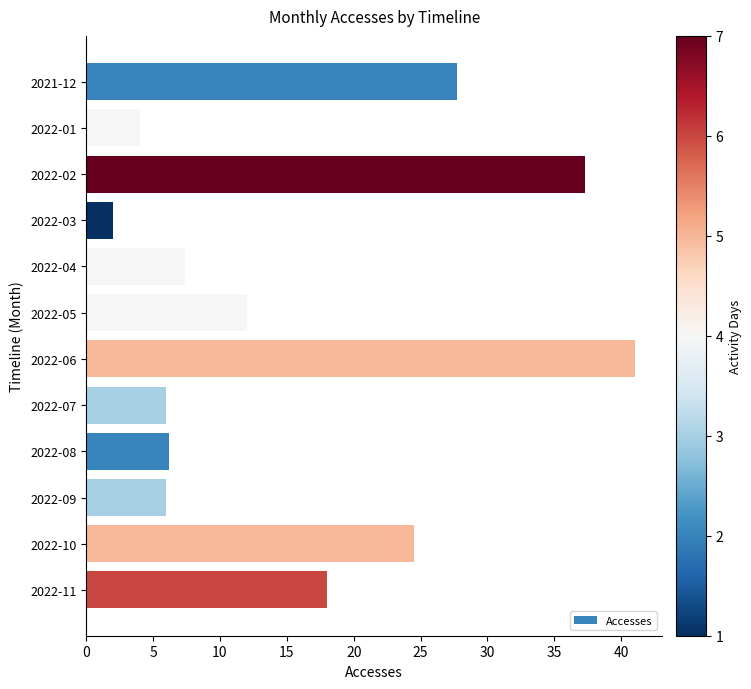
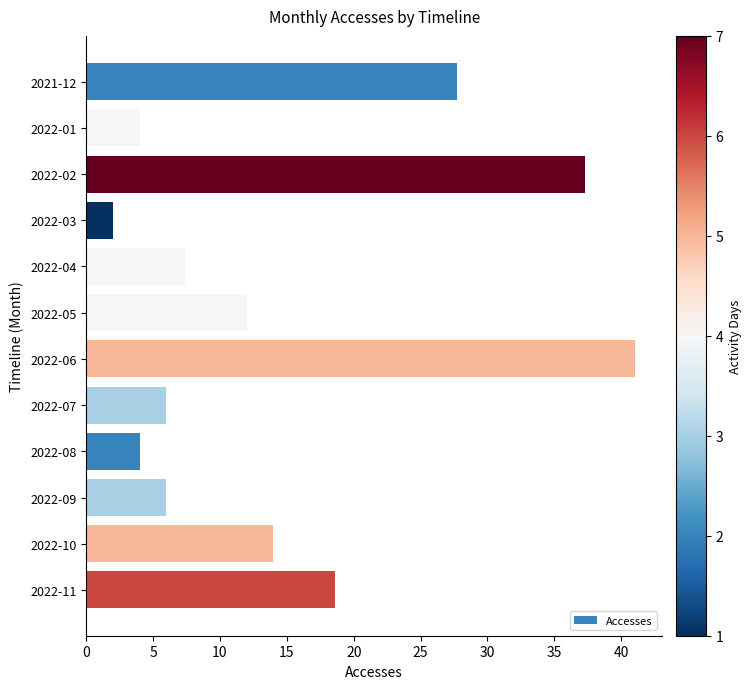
  {
    "2021-12": 27.7,
    "2022-01": 4.0,
    "2022-02": 37.3,
    "2022-03": 2.0,
    "2022-04": 7.4,
    "2022-05": 12.0,
    "2022-06": 41.0,
    "2022-07": 6.0,
-   "2022-08": 6.2,
+   "2022-08": 4.0,
    "2022-09": 6.0,
-   "2022-10": 24.5,
-   "2022-11": 18.0
+   "2022-10": 14.0,
+   "2022-11": 18.6
  }
